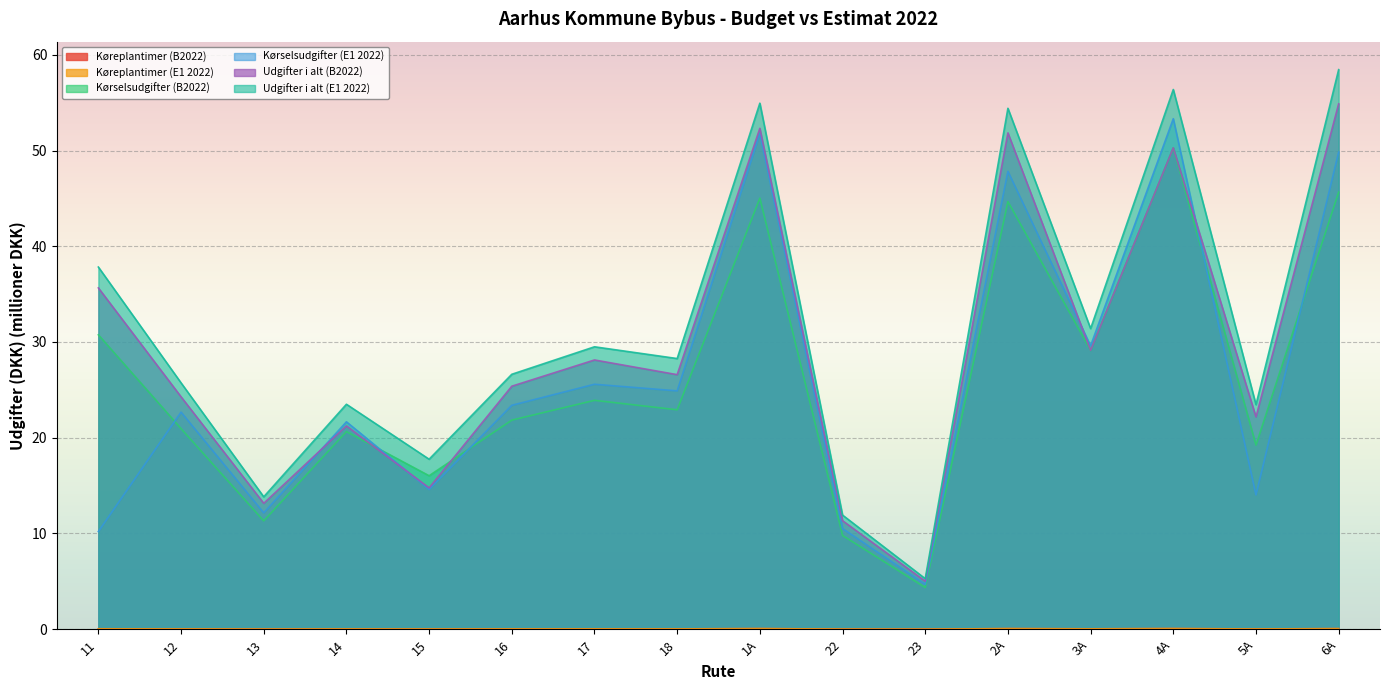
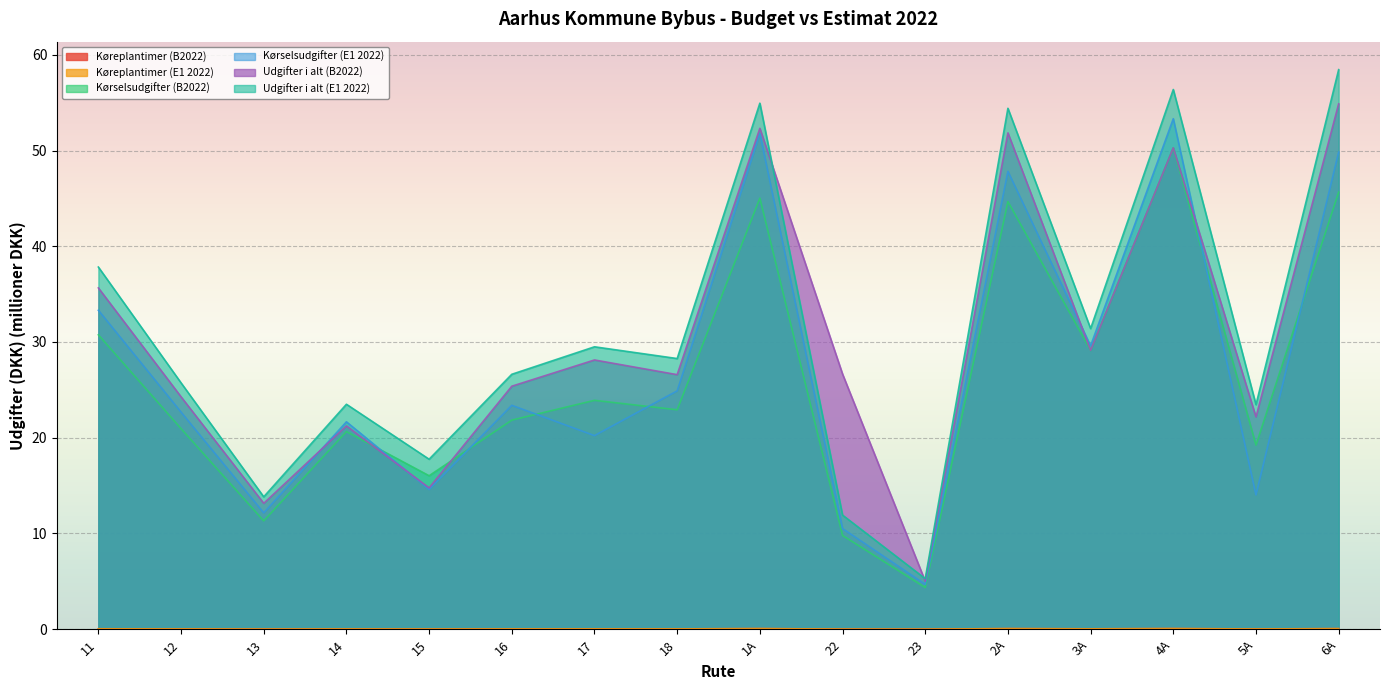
  {
    "Køreplantimer (E1 2022)": {
      "11": 0,
      "12": 0,
      "13": 0,
      "14": 0,
      "15": 0,
      "16": 0,
      "17": 0,
      "18": 0,
      "1A": 0,
      "22": 0,
      "23": 0,
      "2A": 0,
      "3A": 0,
      "4A": 0,
      "5A": 0,
      "6A": 0
    },
    "Kørselsudgifter (E1 2022)": {
-     "11": 10,
+     "11": 33,
      "12": 23,
      "13": 12,
      "14": 22,
      "16": 23,
-     "17": 26,
+     "17": 20,
      "18": 25,
      "1A": 52,
      "22": 11,
      "23": 5,
      "2A": 48,
      "3A": 30,
      "4A": 53,
      "5A": 14,
      "6A": 50
    },
    "Udgifter i alt (B2022)": {
      "11": 36,
      "12": 24,
      "13": 13,
      "14": 21,
      "16": 25,
      "17": 28,
      "18": 27,
      "1A": 52,
-     "22": 11,
+     "22": 27,
      "2A": 52,
      "5A": 22,
      "6A": 55
    }
  }
